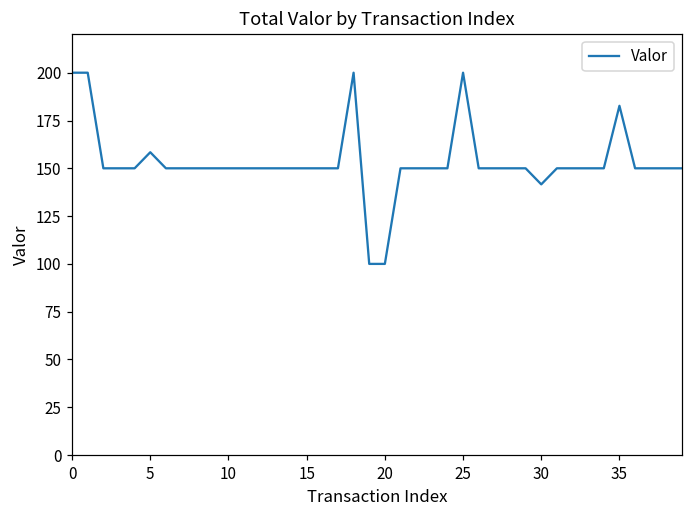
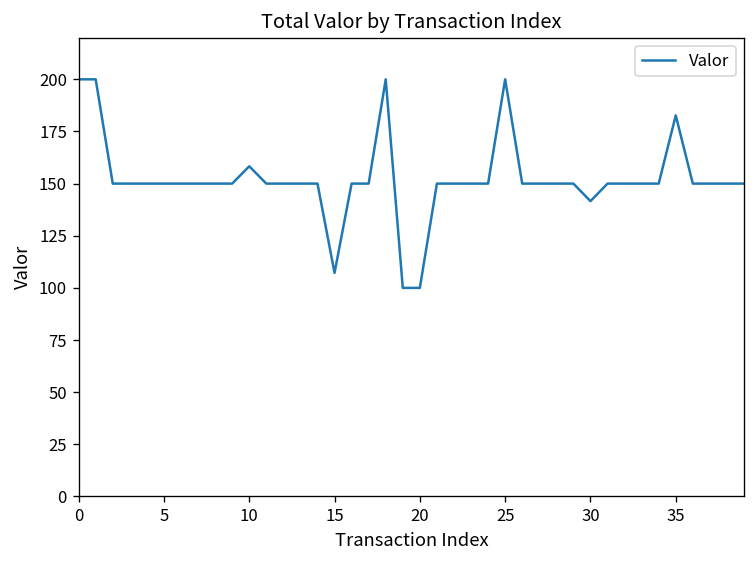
  {
    "0": 200,
-   "5": 158,
-   "10": 150,
-   "15": 150,
+   "5": 150,
+   "10": 158,
+   "15": 107,
    "20": 100,
    "25": 200,
    "30": 142,
    "35": 183
  }
